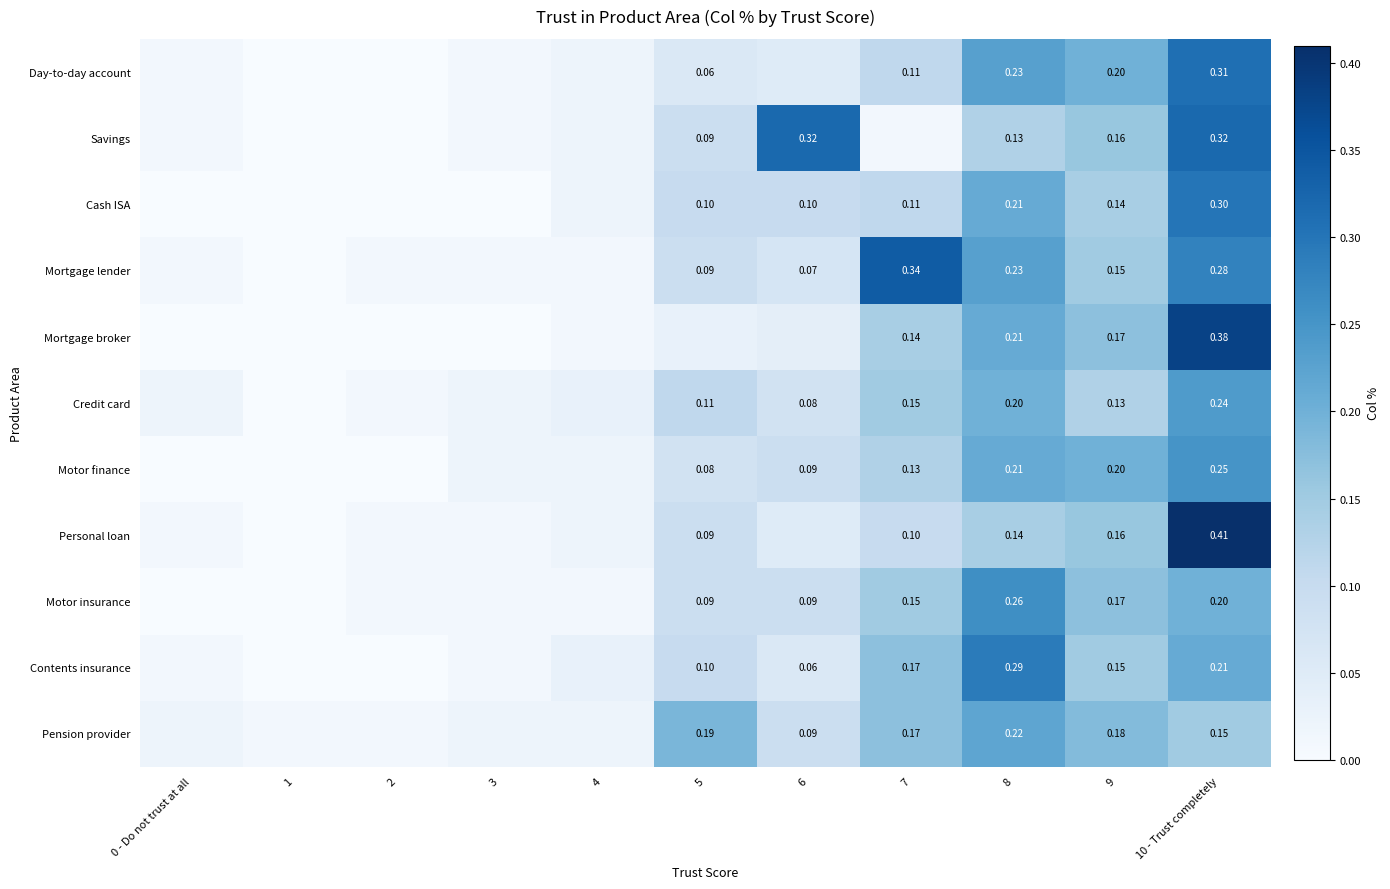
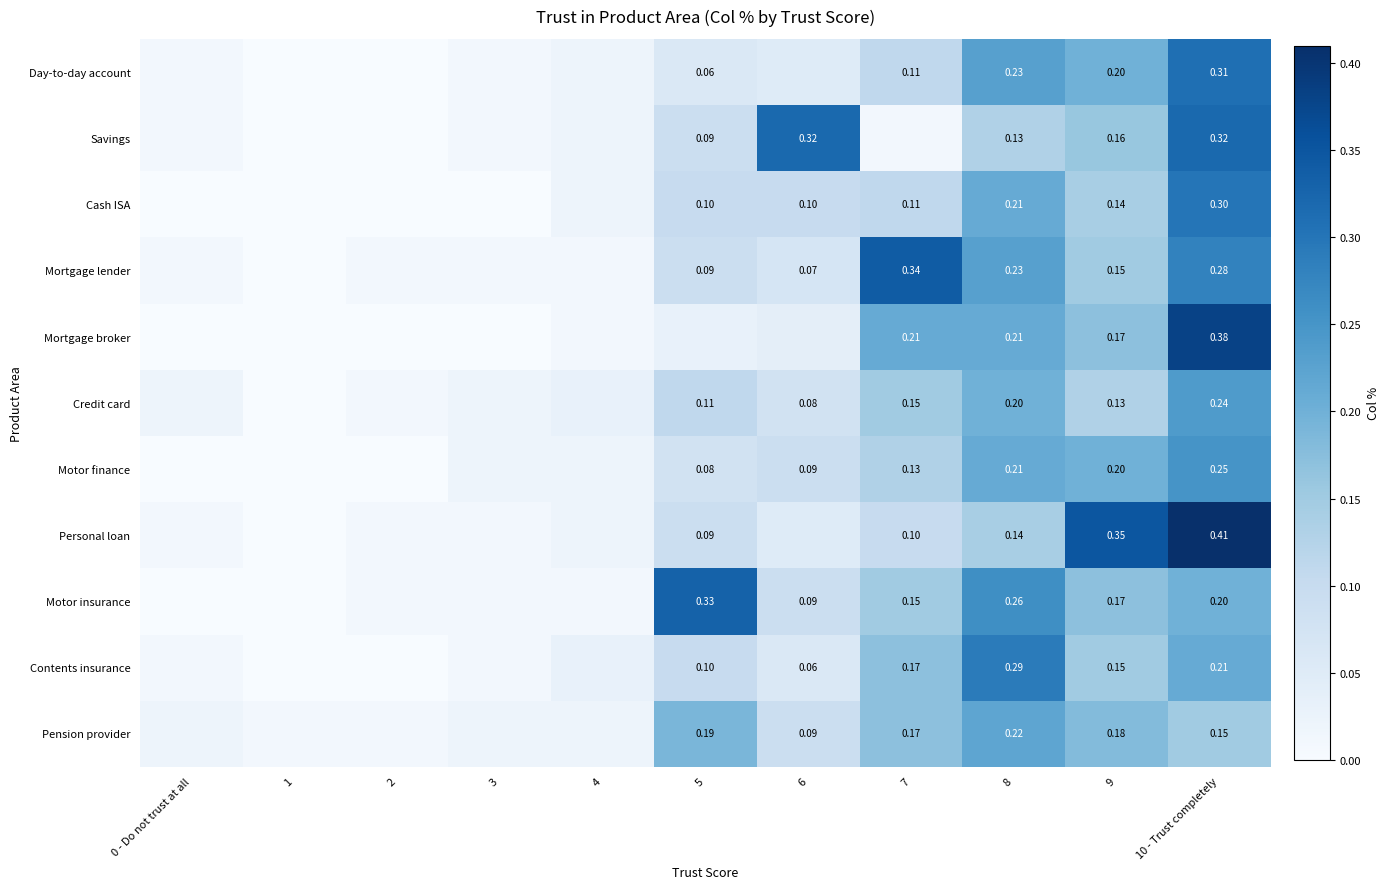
  {
    "Day-to-day account": {
      "5": 0.06,
      "7": 0.11,
      "8": 0.23,
      "9": 0.20,
      "10 - Trust completely": 0.31
    },
    "Savings": {
      "5": 0.09,
      "6": 0.32,
      "8": 0.13,
      "9": 0.16,
      "10 - Trust completely": 0.32
    },
    "Cash ISA": {
      "5": 0.10,
      "6": 0.10,
      "7": 0.11,
      "8": 0.21,
      "9": 0.14,
      "10 - Trust completely": 0.30
    },
    "Mortgage lender": {
      "5": 0.09,
      "6": 0.07,
      "7": 0.34,
      "8": 0.23,
      "9": 0.15,
      "10 - Trust completely": 0.28
    },
    "Mortgage broker": {
-     "7": 0.14,
+     "7": 0.21,
      "8": 0.21,
      "9": 0.17,
      "10 - Trust completely": 0.38
    },
    "Credit card": {
      "5": 0.11,
      "6": 0.08,
      "7": 0.15,
      "8": 0.20,
      "9": 0.13,
      "10 - Trust completely": 0.24
    },
    "Motor finance": {
      "5": 0.08,
      "6": 0.09,
      "7": 0.13,
      "8": 0.21,
      "9": 0.20,
      "10 - Trust completely": 0.25
    },
    "Personal loan": {
      "5": 0.09,
      "7": 0.10,
      "8": 0.14,
-     "9": 0.16,
+     "9": 0.35,
      "10 - Trust completely": 0.41
    },
    "Motor insurance": {
-     "5": 0.09,
+     "5": 0.33,
      "6": 0.09,
      "7": 0.15,
      "8": 0.26,
      "9": 0.17,
      "10 - Trust completely": 0.20
    },
    "Contents insurance": {
      "5": 0.10,
      "6": 0.06,
      "7": 0.17,
      "8": 0.29,
      "9": 0.15,
      "10 - Trust completely": 0.21
    },
    "Pension provider": {
      "5": 0.19,
      "6": 0.09,
      "7": 0.17,
      "8": 0.22,
      "9": 0.18,
      "10 - Trust completely": 0.15
    }
  }
